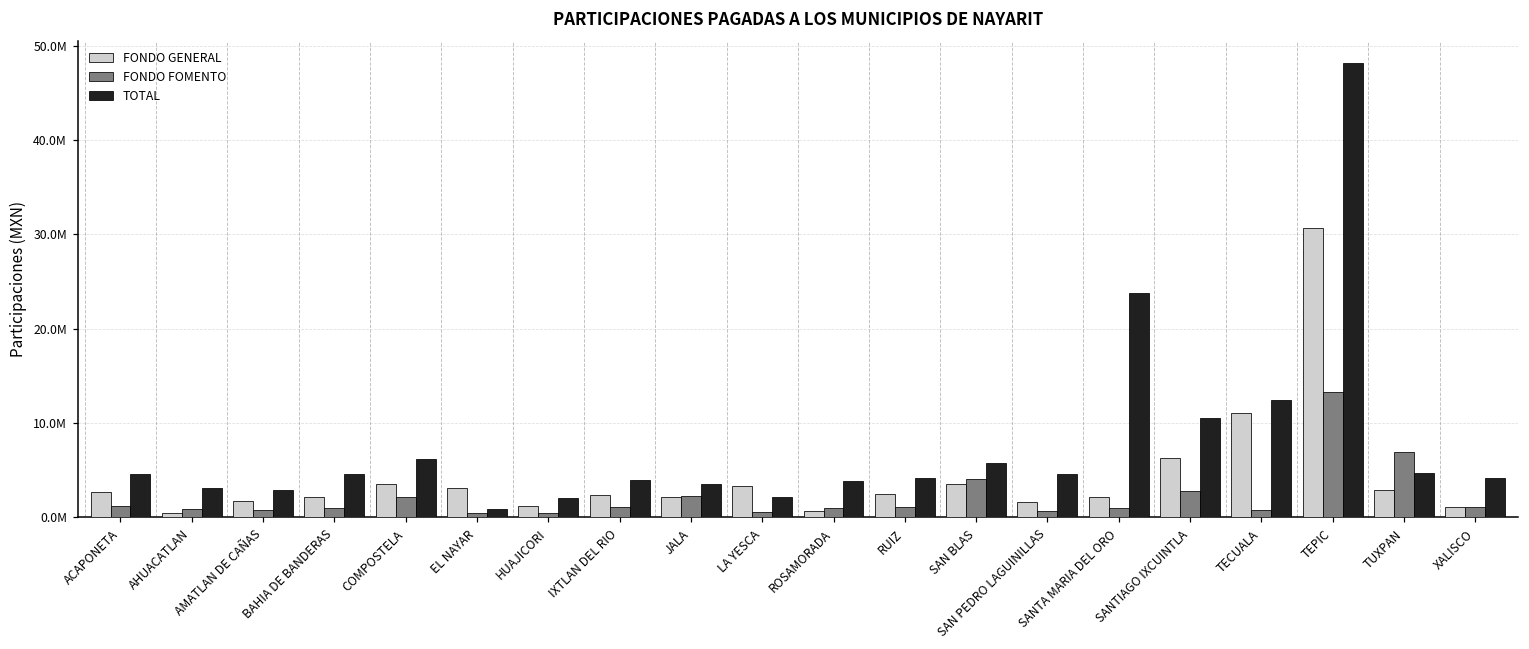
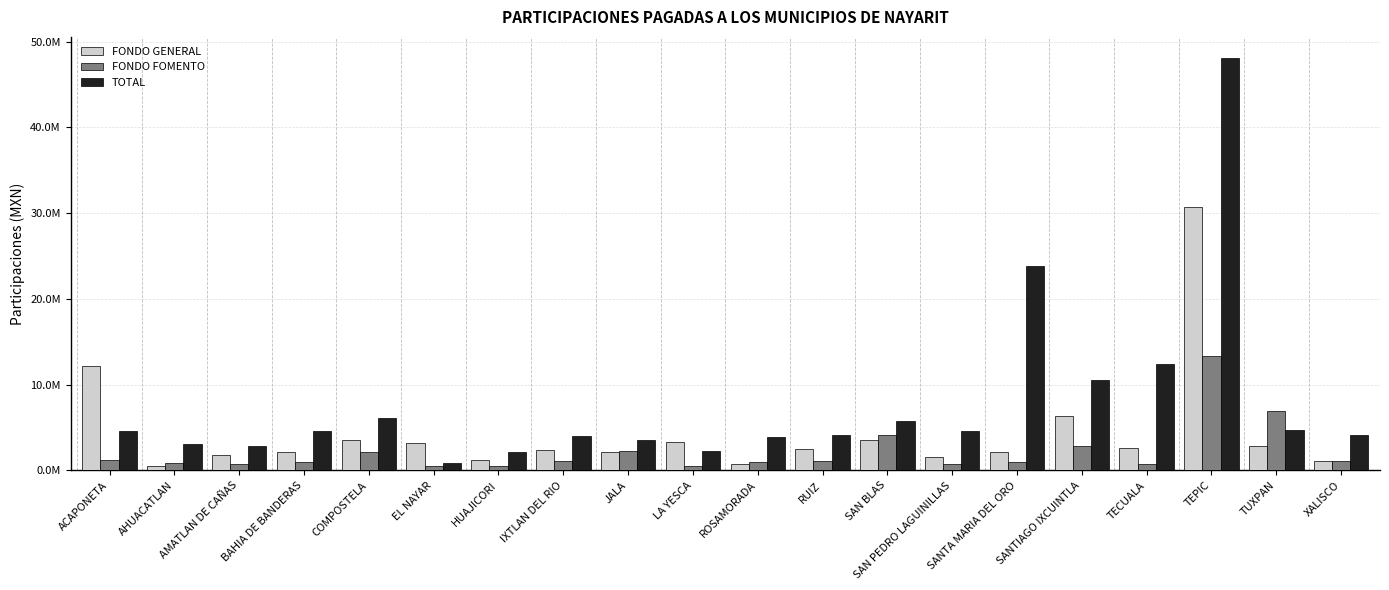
  {
    "FONDO GENERAL": {
-     "ACAPONETA": 3000000,
+     "ACAPONETA": 12000000,
      "AHUACATLAN": 1000000,
      "AMATLAN DE CAÑAS": 2000000,
      "BAHIA DE BANDERAS": 2000000,
      "COMPOSTELA": 4000000,
      "EL NAYAR": 3000000,
      "HUAJICORI": 1000000,
      "IXTLAN DEL RIO": 2000000,
      "JALA": 2000000,
      "LA YESCA": 3000000,
      "ROSAMORADA": 1000000,
      "RUIZ": 3000000,
      "SAN BLAS": 4000000,
      "SAN PEDRO LAGUINILLAS": 2000000,
      "SANTA MARIA DEL ORO": 2000000,
      "SANTIAGO IXCUINTLA": 6000000,
-     "TECUALA": 11000000,
+     "TECUALA": 3000000,
      "TEPIC": 31000000,
      "TUXPAN": 3000000,
      "XALISCO": 1000000
    },
    "FONDO FOMENTO": {
      "ACAPONETA": 1000000,
      "AHUACATLAN": 1000000,
      "AMATLAN DE CAÑAS": 1000000,
      "BAHIA DE BANDERAS": 1000000,
      "COMPOSTELA": 2000000,
      "EL NAYAR": 1000000,
      "HUAJICORI": 1000000,
      "IXTLAN DEL RIO": 1000000,
      "JALA": 2000000,
      "LA YESCA": 1000000,
      "ROSAMORADA": 1000000,
      "RUIZ": 1000000,
      "SAN BLAS": 4000000,
      "SAN PEDRO LAGUINILLAS": 1000000,
      "SANTA MARIA DEL ORO": 1000000,
      "SANTIAGO IXCUINTLA": 3000000,
      "TECUALA": 1000000,
      "TEPIC": 13000000,
      "TUXPAN": 7000000,
      "XALISCO": 1000000
    },
    "TOTAL": {
      "ACAPONETA": 5000000,
      "AHUACATLAN": 3000000,
      "AMATLAN DE CAÑAS": 3000000,
      "BAHIA DE BANDERAS": 5000000,
      "COMPOSTELA": 6000000,
      "EL NAYAR": 1000000,
      "HUAJICORI": 2000000,
      "IXTLAN DEL RIO": 4000000,
      "JALA": 4000000,
      "LA YESCA": 2000000,
      "ROSAMORADA": 4000000,
      "RUIZ": 4000000,
      "SAN BLAS": 6000000,
      "SAN PEDRO LAGUINILLAS": 5000000,
      "SANTA MARIA DEL ORO": 24000000,
      "SANTIAGO IXCUINTLA": 11000000,
      "TECUALA": 12000000,
      "TEPIC": 48000000,
      "TUXPAN": 5000000,
      "XALISCO": 4000000
    }
  }
